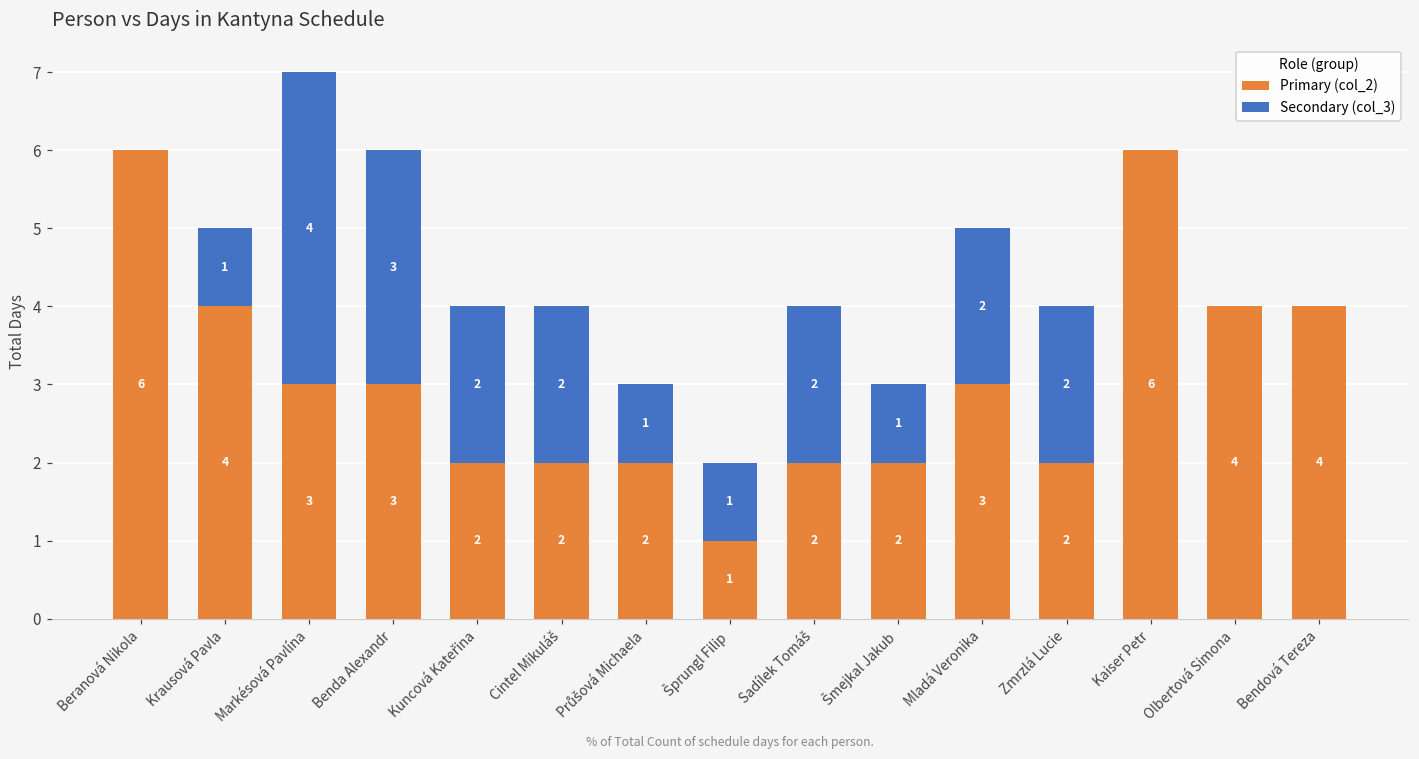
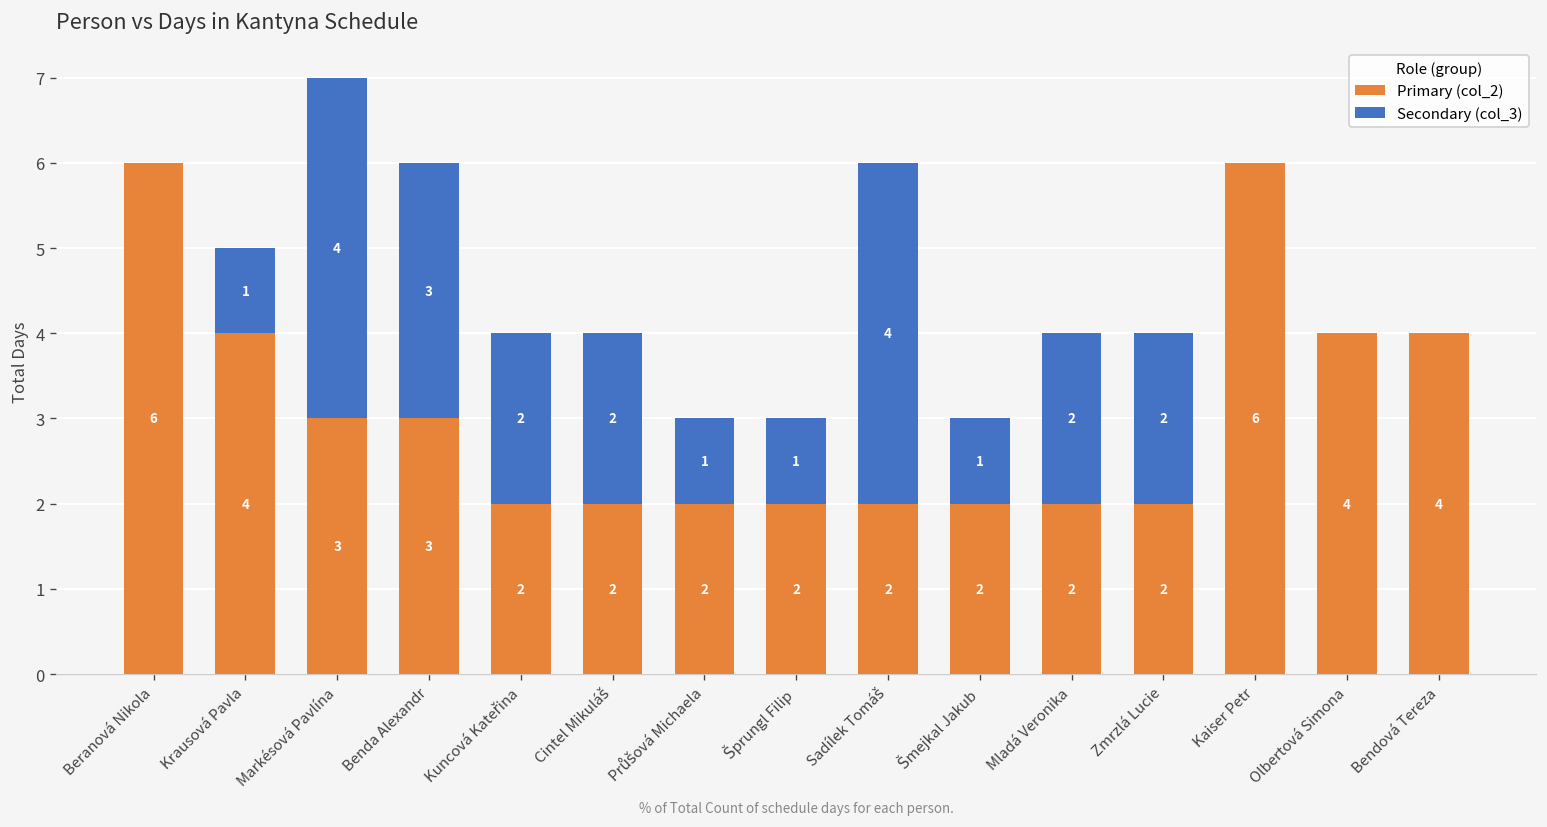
  {
    "Primary (col_2)": {
      "Beranová Nikola": 6,
      "Krausová Pavla": 4,
      "Markésová Pavlína": 3,
      "Benda Alexandr": 3,
      "Kuncová Kateřina": 2,
      "Cintel Mikuláš": 2,
      "Průšová Michaela": 2,
-     "Šprungl Filip": 1,
+     "Šprungl Filip": 2,
      "Sadílek Tomáš": 2,
      "Šmejkal Jakub": 2,
-     "Mladá Veronika": 3,
+     "Mladá Veronika": 2,
      "Zmrzlá Lucie": 2,
      "Kaiser Petr": 6,
      "Olbertová Simona": 4,
      "Bendová Tereza": 4
    },
    "Secondary (col_3)": {
      "Krausová Pavla": 1,
      "Markésová Pavlína": 4,
      "Benda Alexandr": 3,
      "Kuncová Kateřina": 2,
      "Cintel Mikuláš": 2,
      "Průšová Michaela": 1,
      "Šprungl Filip": 1,
-     "Sadílek Tomáš": 2,
+     "Sadílek Tomáš": 4,
      "Šmejkal Jakub": 1,
      "Mladá Veronika": 2,
      "Zmrzlá Lucie": 2
    }
  }
